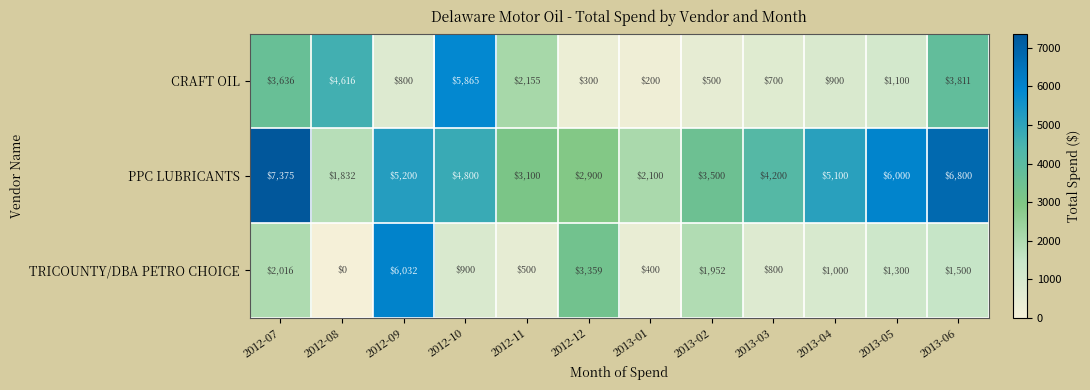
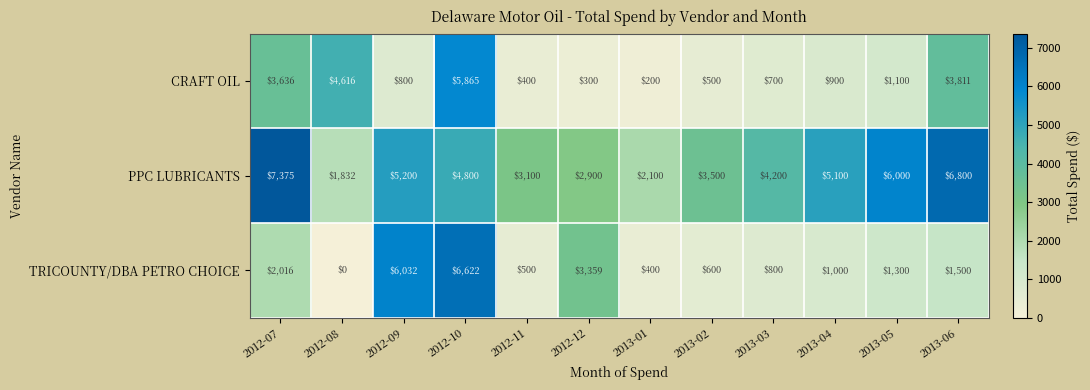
  {
    "CRAFT OIL": {
      "2012-07": "$3,636",
      "2012-08": "$4,616",
      "2012-09": "$800",
      "2012-10": "$5,865",
-     "2012-11": "$2,155",
+     "2012-11": "$400",
      "2012-12": "$300",
      "2013-01": "$200",
      "2013-02": "$500",
      "2013-03": "$700",
      "2013-04": "$900",
      "2013-05": "$1,100",
      "2013-06": "$3,811"
    },
    "PPC LUBRICANTS": {
      "2012-07": "$7,375",
      "2012-08": "$1,832",
      "2012-09": "$5,200",
      "2012-10": "$4,800",
      "2012-11": "$3,100",
      "2012-12": "$2,900",
      "2013-01": "$2,100",
      "2013-02": "$3,500",
      "2013-03": "$4,200",
      "2013-04": "$5,100",
      "2013-05": "$6,000",
      "2013-06": "$6,800"
    },
    "TRICOUNTY/DBA PETRO CHOICE": {
      "2012-07": "$2,016",
      "2012-08": "$0",
      "2012-09": "$6,032",
-     "2012-10": "$900",
+     "2012-10": "$6,622",
      "2012-11": "$500",
      "2012-12": "$3,359",
      "2013-01": "$400",
-     "2013-02": "$1,952",
+     "2013-02": "$600",
      "2013-03": "$800",
      "2013-04": "$1,000",
      "2013-05": "$1,300",
      "2013-06": "$1,500"
    }
  }
